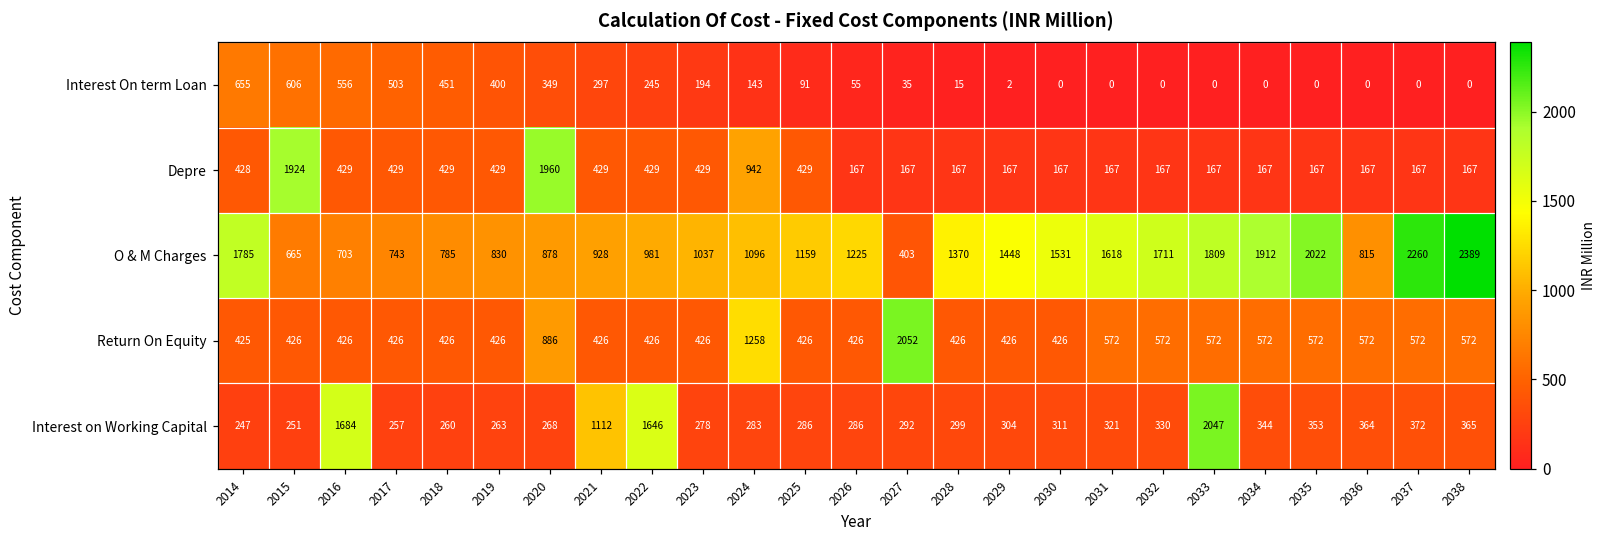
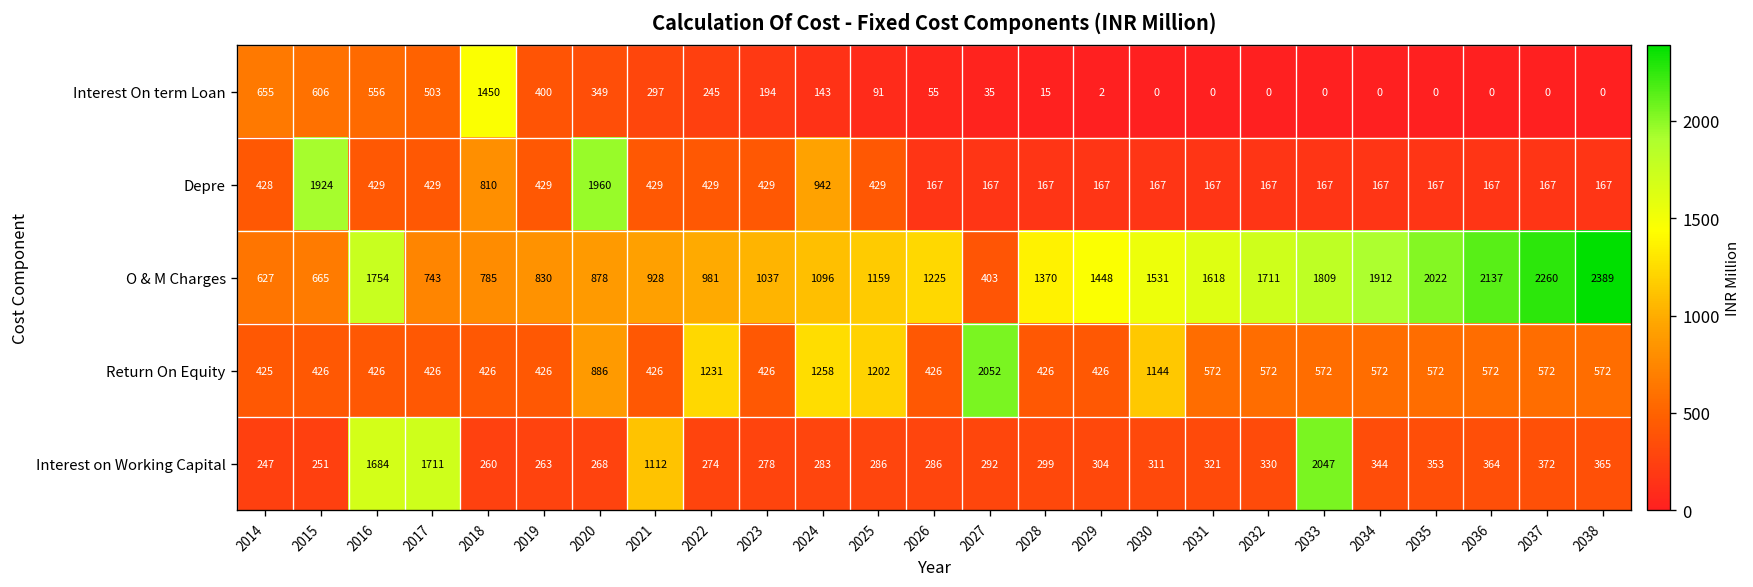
  {
    "Interest On term Loan": {
      "2014": 655,
      "2015": 606,
      "2016": 556,
      "2017": 503,
-     "2018": 451,
+     "2018": 1450,
      "2019": 400,
      "2020": 349,
      "2021": 297,
      "2022": 245,
      "2023": 194,
      "2024": 143,
      "2025": 91,
      "2026": 55,
      "2027": 35,
      "2028": 15,
      "2029": 2,
      "2030": 0,
      "2031": 0,
      "2032": 0,
      "2033": 0,
      "2034": 0,
      "2035": 0,
      "2036": 0,
      "2037": 0,
      "2038": 0
    },
    "Depre": {
      "2014": 428,
      "2015": 1924,
      "2016": 429,
      "2017": 429,
-     "2018": 429,
+     "2018": 810,
      "2019": 429,
      "2020": 1960,
      "2021": 429,
      "2022": 429,
      "2023": 429,
      "2024": 942,
      "2025": 429,
      "2026": 167,
      "2027": 167,
      "2028": 167,
      "2029": 167,
      "2030": 167,
      "2031": 167,
      "2032": 167,
      "2033": 167,
      "2034": 167,
      "2035": 167,
      "2036": 167,
      "2037": 167,
      "2038": 167
    },
    "O & M Charges": {
-     "2014": 1785,
+     "2014": 627,
      "2015": 665,
-     "2016": 703,
+     "2016": 1754,
      "2017": 743,
      "2018": 785,
      "2019": 830,
      "2020": 878,
      "2021": 928,
      "2022": 981,
      "2023": 1037,
      "2024": 1096,
      "2025": 1159,
      "2026": 1225,
      "2027": 403,
      "2028": 1370,
      "2029": 1448,
      "2030": 1531,
      "2031": 1618,
      "2032": 1711,
      "2033": 1809,
      "2034": 1912,
      "2035": 2022,
-     "2036": 815,
+     "2036": 2137,
      "2037": 2260,
      "2038": 2389
    },
    "Return On Equity": {
      "2014": 425,
      "2015": 426,
      "2016": 426,
      "2017": 426,
      "2018": 426,
      "2019": 426,
      "2020": 886,
      "2021": 426,
-     "2022": 426,
+     "2022": 1231,
      "2023": 426,
      "2024": 1258,
-     "2025": 426,
+     "2025": 1202,
      "2026": 426,
      "2027": 2052,
      "2028": 426,
      "2029": 426,
-     "2030": 426,
+     "2030": 1144,
      "2031": 572,
      "2032": 572,
      "2033": 572,
      "2034": 572,
      "2035": 572,
      "2036": 572,
      "2037": 572,
      "2038": 572
    },
    "Interest on Working Capital": {
      "2014": 247,
      "2015": 251,
      "2016": 1684,
-     "2017": 257,
+     "2017": 1711,
      "2018": 260,
      "2019": 263,
      "2020": 268,
      "2021": 1112,
-     "2022": 1646,
+     "2022": 274,
      "2023": 278,
      "2024": 283,
      "2025": 286,
      "2026": 286,
      "2027": 292,
      "2028": 299,
      "2029": 304,
      "2030": 311,
      "2031": 321,
      "2032": 330,
      "2033": 2047,
      "2034": 344,
      "2035": 353,
      "2036": 364,
      "2037": 372,
      "2038": 365
    }
  }
